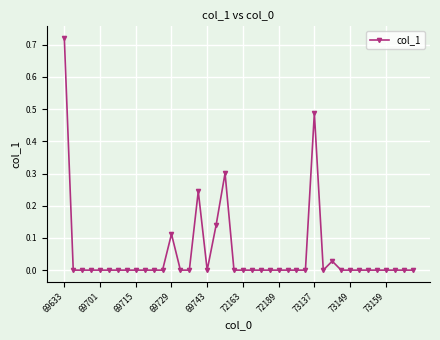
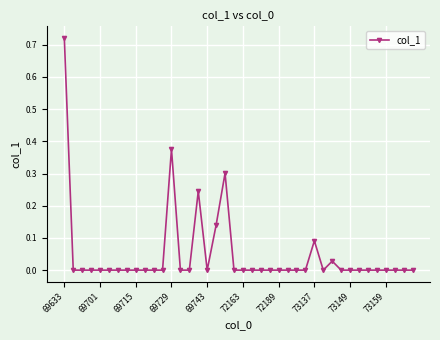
  {
    "69633": 0.72,
    "69701": 0.00,
    "69715": 0.00,
-   "69729": 0.11,
+   "69729": 0.38,
    "69743": 0.00,
    "72163": 0.00,
    "72189": 0.00,
-   "73137": 0.49,
+   "73137": 0.09,
    "73149": 0.00,
    "73159": 0.00
  }
